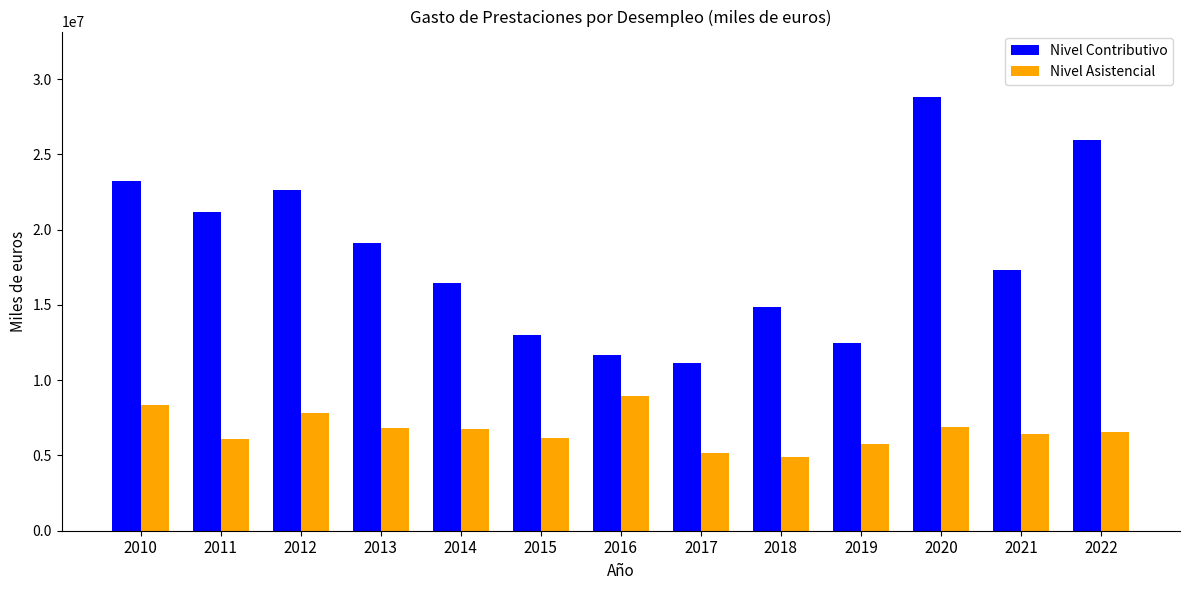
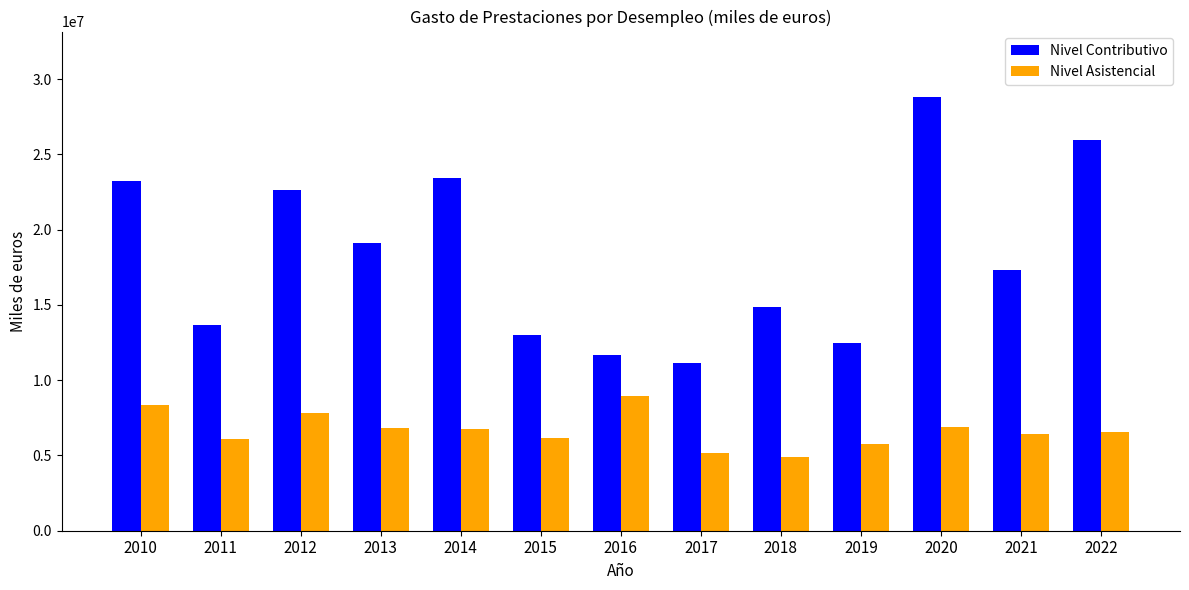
  {
    "Nivel Contributivo": {
      "2010": 23200000,
-     "2011": 21200000,
+     "2011": 13700000,
      "2012": 22600000,
      "2013": 19100000,
-     "2014": 16500000,
+     "2014": 23400000,
      "2015": 13000000,
      "2016": 11700000,
      "2017": 11100000,
      "2018": 14900000,
      "2019": 12500000,
      "2020": 28800000,
      "2021": 17300000,
      "2022": 26000000
    },
    "Nivel Asistencial": {
      "2010": 8400000,
      "2011": 6100000,
      "2012": 7800000,
      "2013": 6800000,
      "2014": 6800000,
      "2015": 6200000,
      "2016": 8900000,
      "2017": 5200000,
      "2018": 4900000,
      "2019": 5800000,
      "2020": 6900000,
      "2021": 6400000,
      "2022": 6500000
    }
  }
